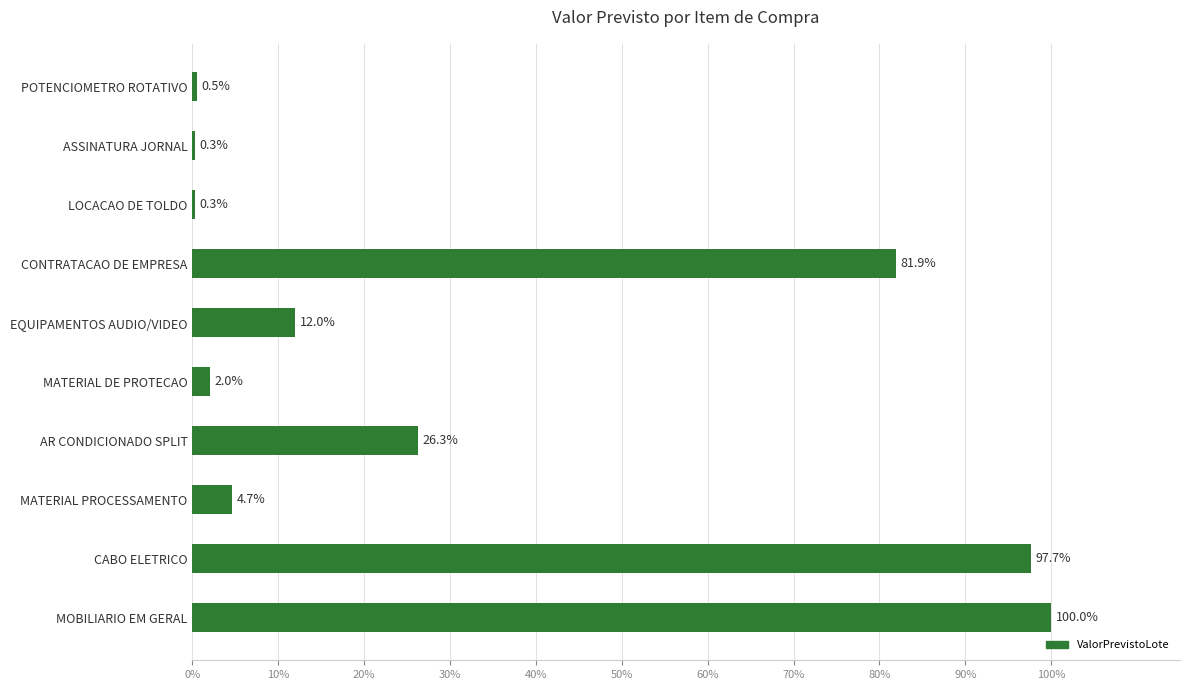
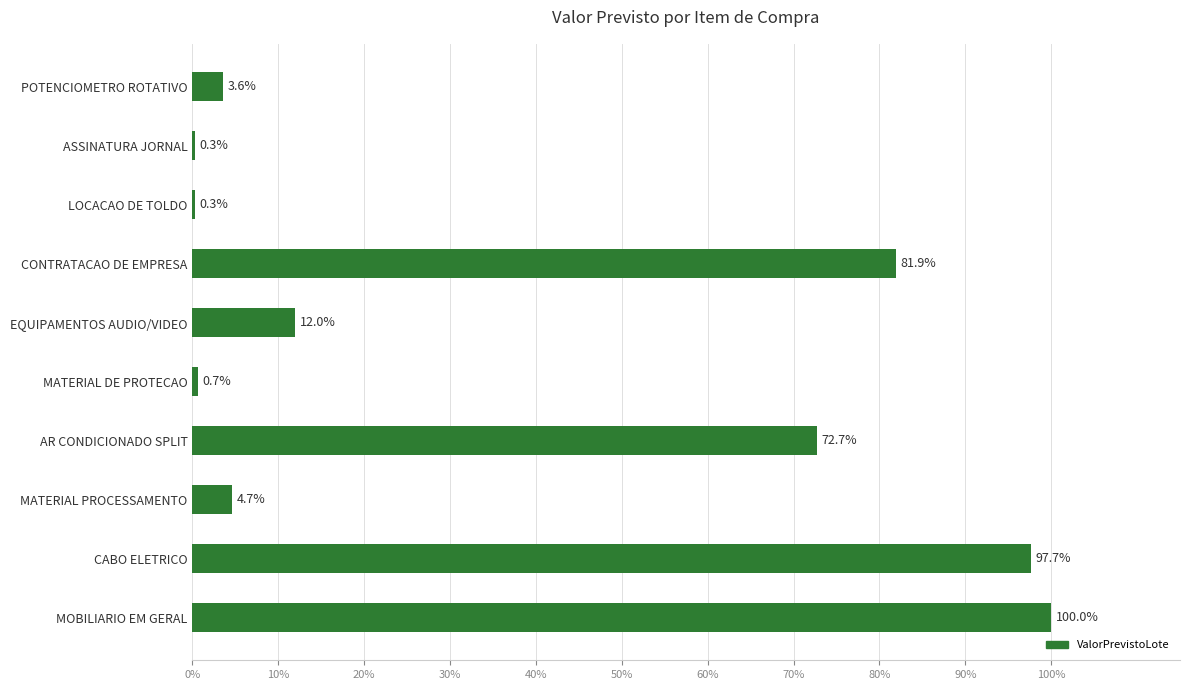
  {
-   "POTENCIOMETRO ROTATIVO": "0.5%",
+   "POTENCIOMETRO ROTATIVO": "3.6%",
    "ASSINATURA JORNAL": "0.3%",
    "LOCACAO DE TOLDO": "0.3%",
    "CONTRATACAO DE EMPRESA": "81.9%",
    "EQUIPAMENTOS AUDIO/VIDEO": "12.0%",
-   "MATERIAL DE PROTECAO": "2.0%",
-   "AR CONDICIONADO SPLIT": "26.3%",
+   "MATERIAL DE PROTECAO": "0.7%",
+   "AR CONDICIONADO SPLIT": "72.7%",
    "MATERIAL PROCESSAMENTO": "4.7%",
    "CABO ELETRICO": "97.7%",
    "MOBILIARIO EM GERAL": "100.0%"
  }
